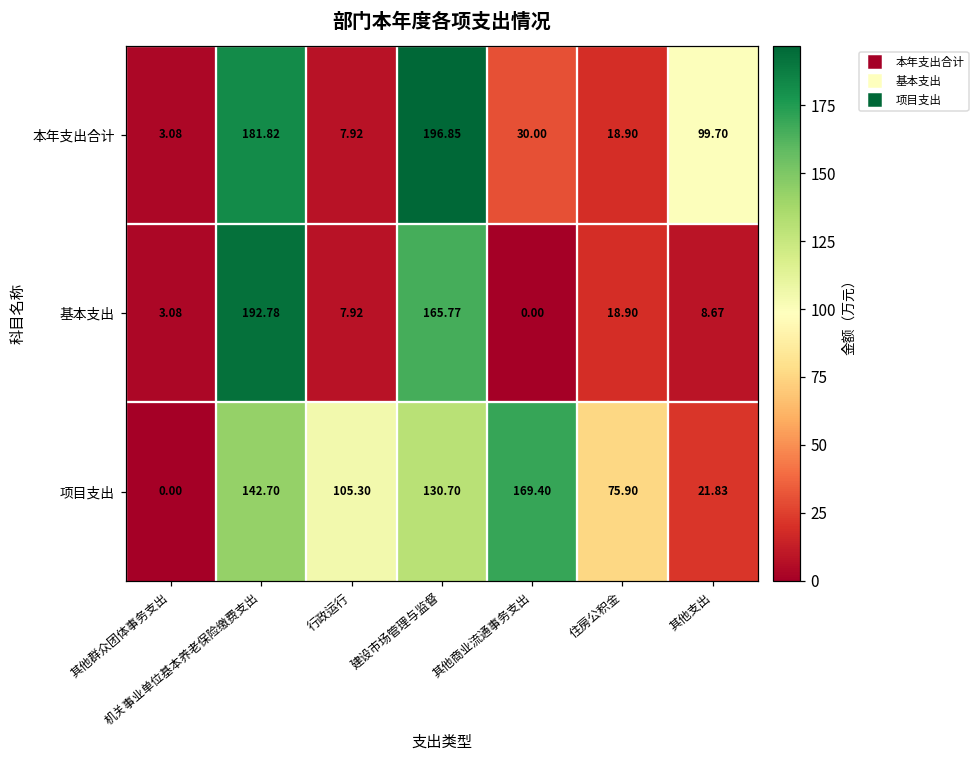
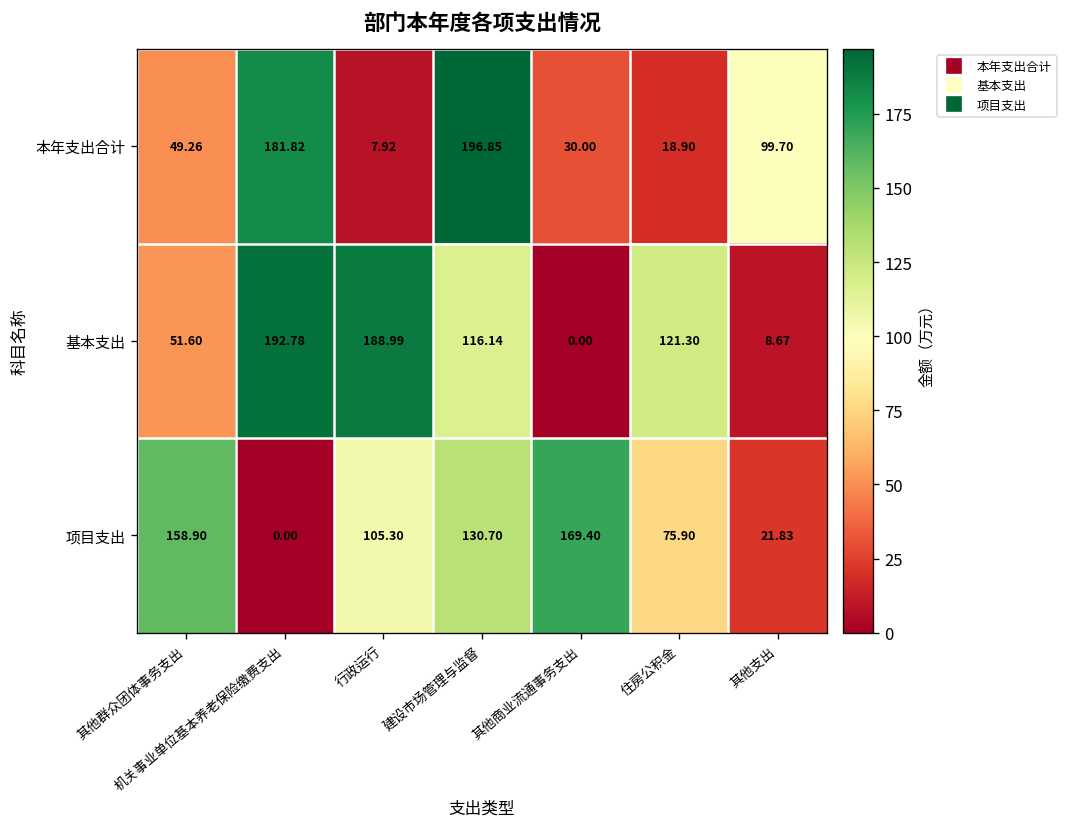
  {
    "本年支出合计": {
-     "其他群众团体事务支出": 3.08,
+     "其他群众团体事务支出": 49.26,
      "机关事业单位基本养老保险缴费支出": 181.82,
      "行政运行": 7.92,
      "建设市场管理与监督": 196.85,
      "其他商业流通事务支出": 30.00,
      "住房公积金": 18.90,
      "其他支出": 99.70
    },
    "基本支出": {
-     "其他群众团体事务支出": 3.08,
+     "其他群众团体事务支出": 51.60,
      "机关事业单位基本养老保险缴费支出": 192.78,
-     "行政运行": 7.92,
-     "建设市场管理与监督": 165.77,
+     "行政运行": 188.99,
+     "建设市场管理与监督": 116.14,
      "其他商业流通事务支出": 0.00,
-     "住房公积金": 18.90,
+     "住房公积金": 121.30,
      "其他支出": 8.67
    },
    "项目支出": {
-     "其他群众团体事务支出": 0.00,
-     "机关事业单位基本养老保险缴费支出": 142.70,
+     "其他群众团体事务支出": 158.90,
+     "机关事业单位基本养老保险缴费支出": 0.00,
      "行政运行": 105.30,
      "建设市场管理与监督": 130.70,
      "其他商业流通事务支出": 169.40,
      "住房公积金": 75.90,
      "其他支出": 21.83
    }
  }
